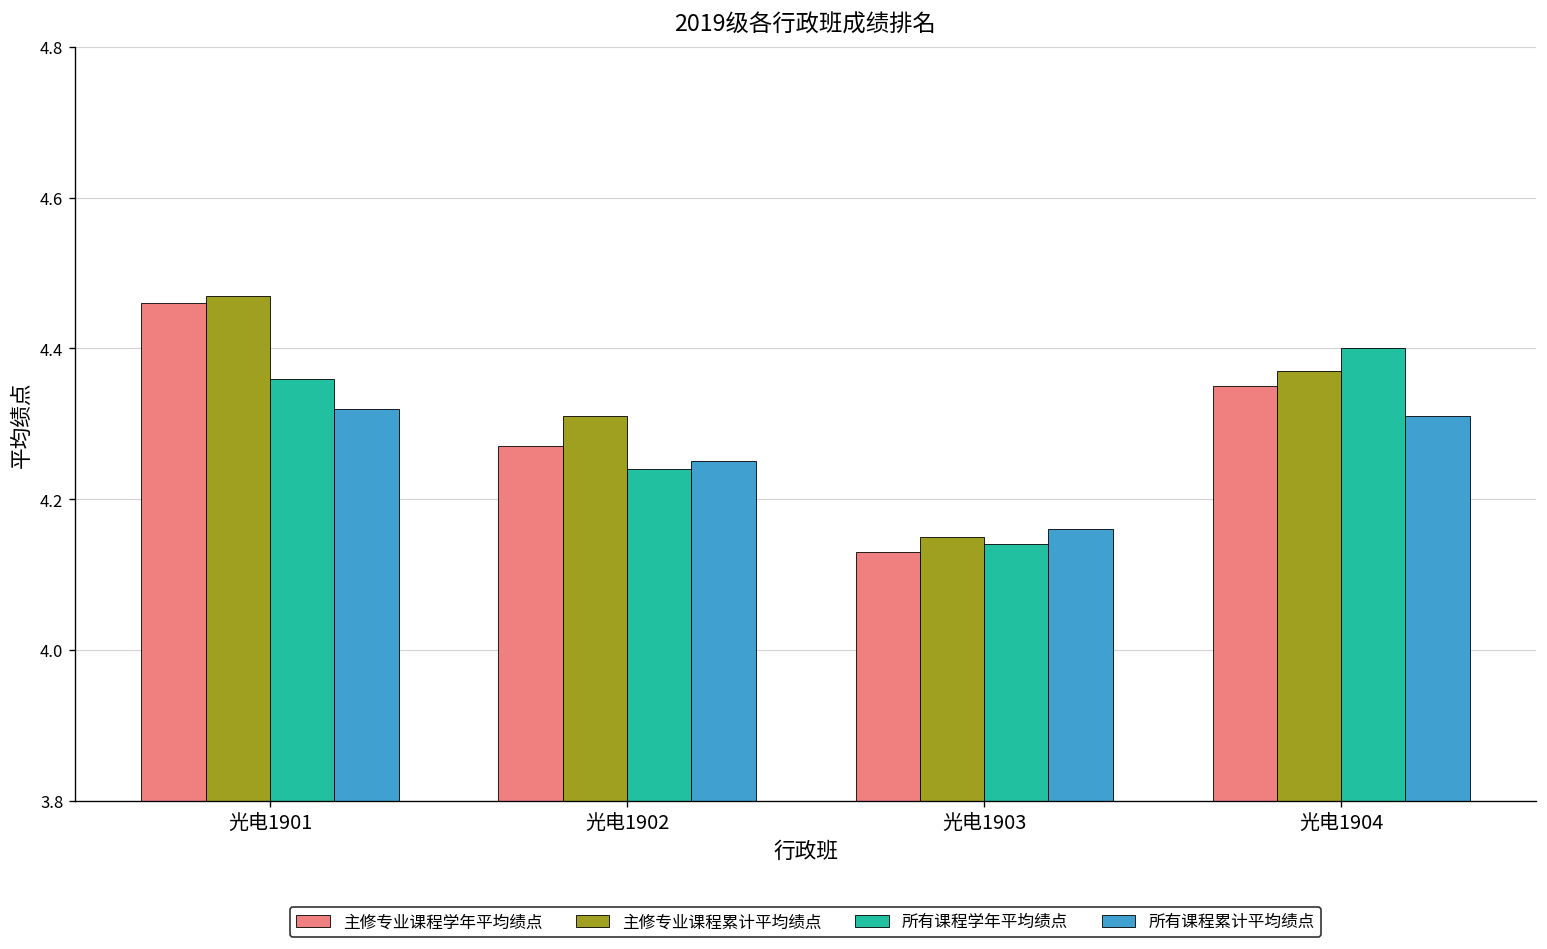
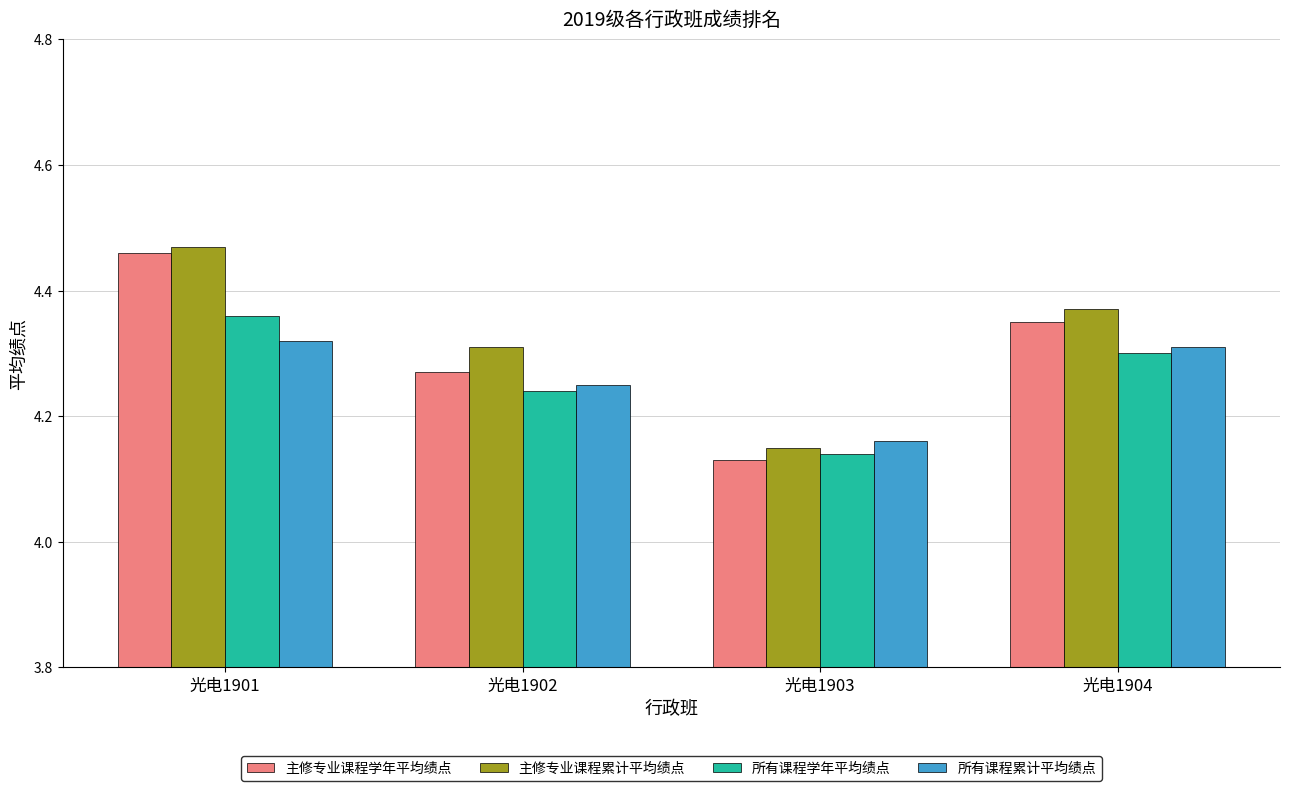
  {
    "主修专业课程学年平均绩点": {
      "光电1901": 4.46,
      "光电1902": 4.27,
      "光电1903": 4.13,
      "光电1904": 4.35
    },
    "主修专业课程累计平均绩点": {
      "光电1901": 4.47,
      "光电1902": 4.31,
      "光电1903": 4.15,
      "光电1904": 4.37
    },
    "所有课程学年平均绩点": {
      "光电1901": 4.36,
      "光电1902": 4.24,
      "光电1903": 4.14,
-     "光电1904": 4.4
+     "光电1904": 4.3
    },
    "所有课程累计平均绩点": {
      "光电1901": 4.32,
      "光电1902": 4.25,
      "光电1903": 4.16,
      "光电1904": 4.31
    }
  }
